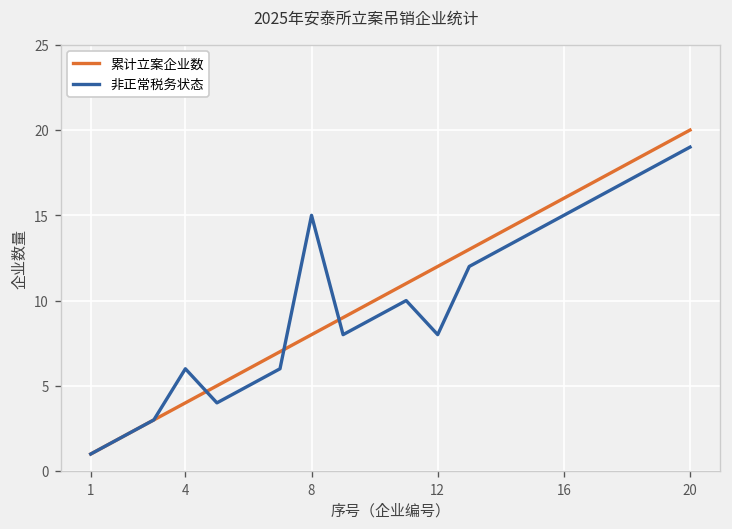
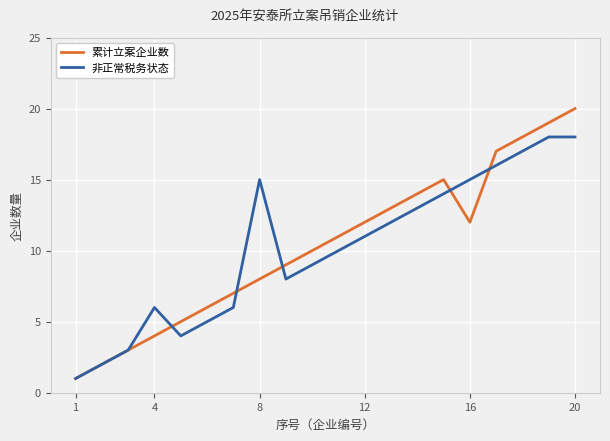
  {
    "累计立案企业数": {
      "4": 4,
      "8": 8,
      "12": 12,
-     "16": 16,
+     "16": 12,
      "20": 20
    },
    "非正常税务状态": {
      "4": 6,
      "8": 15,
-     "12": 8,
+     "12": 11,
      "16": 15,
-     "20": 19
+     "20": 18
    }
  }
